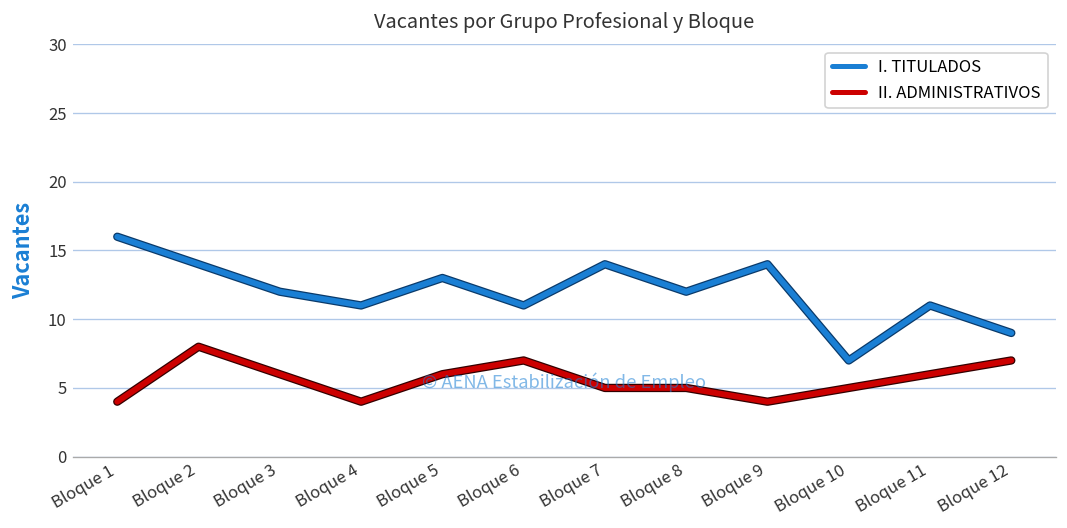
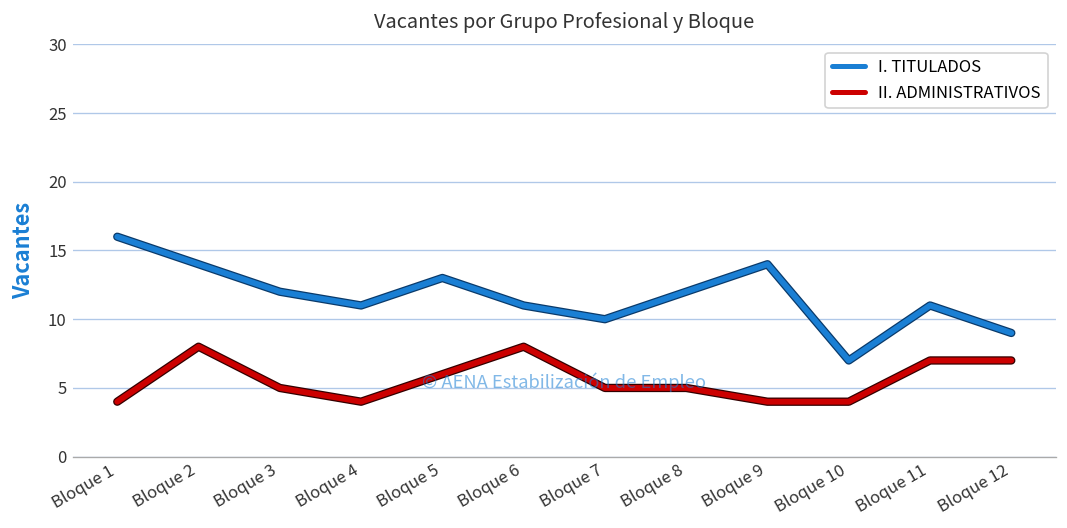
  {
    "I. TITULADOS": {
      "Bloque 1": 16,
      "Bloque 2": 14,
      "Bloque 3": 12,
      "Bloque 4": 11,
      "Bloque 5": 13,
      "Bloque 6": 11,
-     "Bloque 7": 14,
+     "Bloque 7": 10,
      "Bloque 8": 12,
      "Bloque 9": 14,
      "Bloque 10": 7,
      "Bloque 11": 11,
      "Bloque 12": 9
    },
    "II. ADMINISTRATIVOS": {
      "Bloque 1": 4,
      "Bloque 2": 8,
-     "Bloque 3": 6,
+     "Bloque 3": 5,
      "Bloque 4": 4,
      "Bloque 5": 6,
-     "Bloque 6": 7,
+     "Bloque 6": 8,
      "Bloque 7": 5,
      "Bloque 8": 5,
      "Bloque 9": 4,
-     "Bloque 10": 5,
-     "Bloque 11": 6,
+     "Bloque 10": 4,
+     "Bloque 11": 7,
      "Bloque 12": 7
    }
  }
